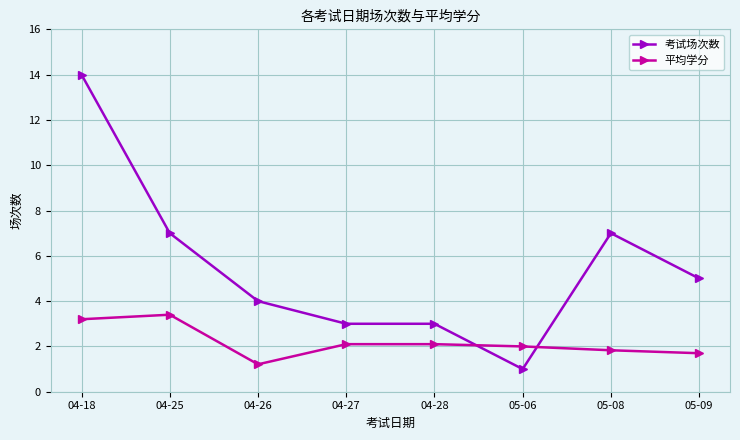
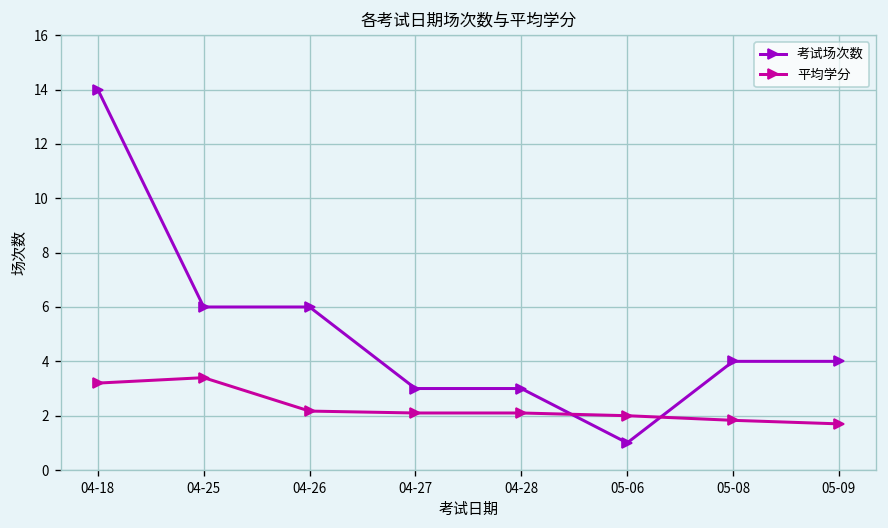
  {
    "考试场次数": {
      "04-18": 14,
-     "04-25": 7,
-     "04-26": 4,
+     "04-25": 6,
+     "04-26": 6,
      "04-27": 3,
      "04-28": 3,
      "05-06": 1,
-     "05-08": 7,
-     "05-09": 5
+     "05-08": 4,
+     "05-09": 4
    },
    "平均学分": {
      "04-18": 3.2,
      "04-25": 3.4,
-     "04-26": 1.2,
+     "04-26": 2.2,
      "04-27": 2.1,
      "04-28": 2.1,
      "05-06": 2.0,
      "05-08": 1.8,
      "05-09": 1.7
    }
  }
